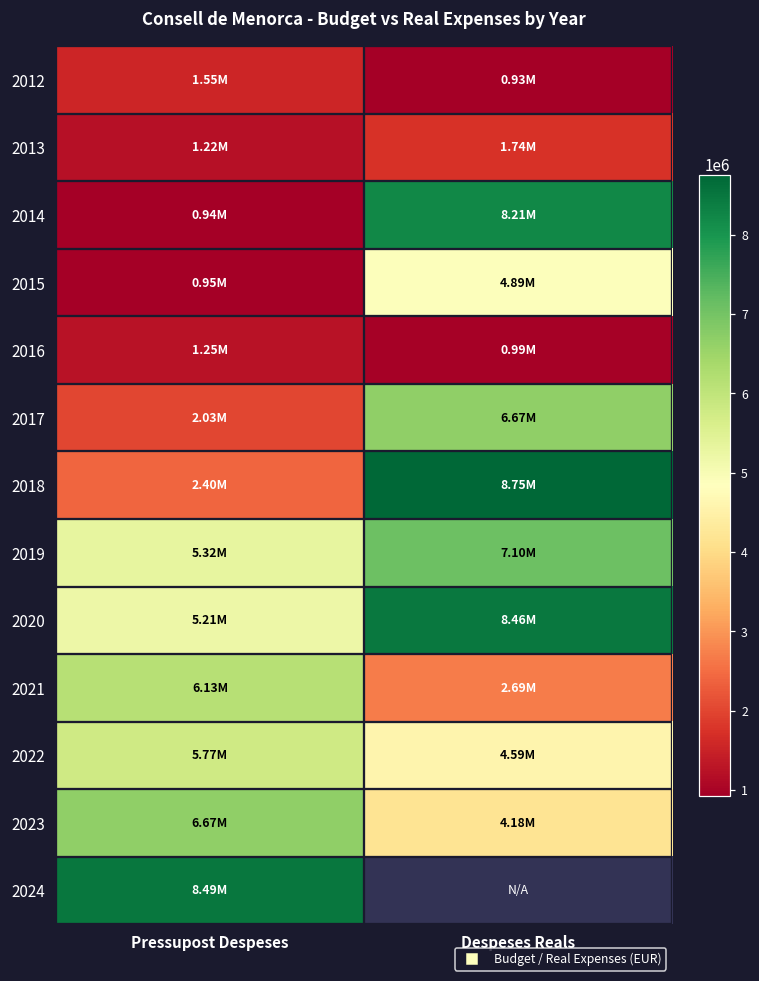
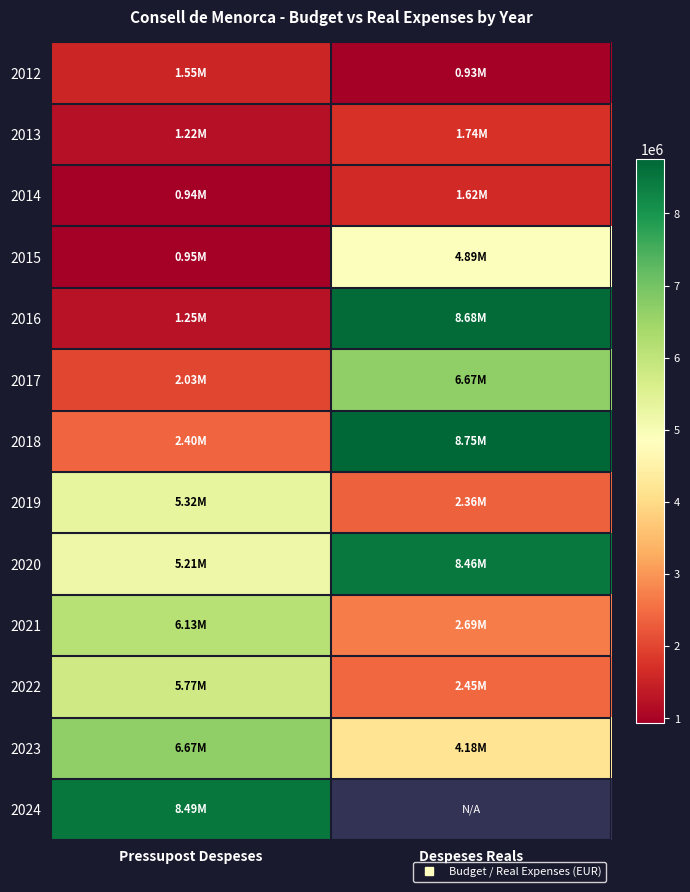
  {
    "2012": {
      "Pressupost Despeses": "1.55M",
      "Despeses Reals": "0.93M"
    },
    "2013": {
      "Pressupost Despeses": "1.22M",
      "Despeses Reals": "1.74M"
    },
    "2014": {
      "Pressupost Despeses": "0.94M",
-     "Despeses Reals": "8.21M"
+     "Despeses Reals": "1.62M"
    },
    "2015": {
      "Pressupost Despeses": "0.95M",
      "Despeses Reals": "4.89M"
    },
    "2016": {
      "Pressupost Despeses": "1.25M",
-     "Despeses Reals": "0.99M"
+     "Despeses Reals": "8.68M"
    },
    "2017": {
      "Pressupost Despeses": "2.03M",
      "Despeses Reals": "6.67M"
    },
    "2018": {
      "Pressupost Despeses": "2.40M",
      "Despeses Reals": "8.75M"
    },
    "2019": {
      "Pressupost Despeses": "5.32M",
-     "Despeses Reals": "7.10M"
+     "Despeses Reals": "2.36M"
    },
    "2020": {
      "Pressupost Despeses": "5.21M",
      "Despeses Reals": "8.46M"
    },
    "2021": {
      "Pressupost Despeses": "6.13M",
      "Despeses Reals": "2.69M"
    },
    "2022": {
      "Pressupost Despeses": "5.77M",
-     "Despeses Reals": "4.59M"
+     "Despeses Reals": "2.45M"
    },
    "2023": {
      "Pressupost Despeses": "6.67M",
      "Despeses Reals": "4.18M"
    },
    "2024": {
      "Pressupost Despeses": "8.49M"
    }
  }
